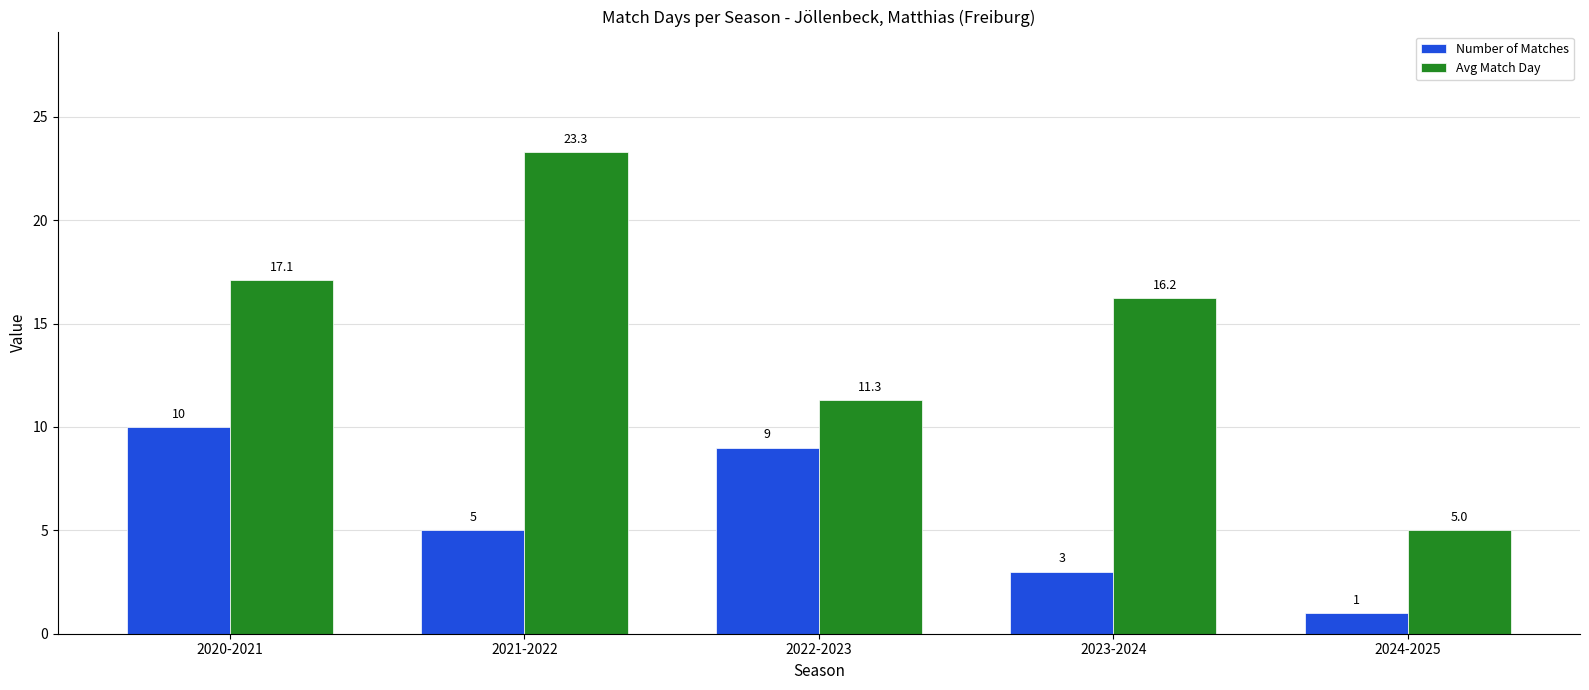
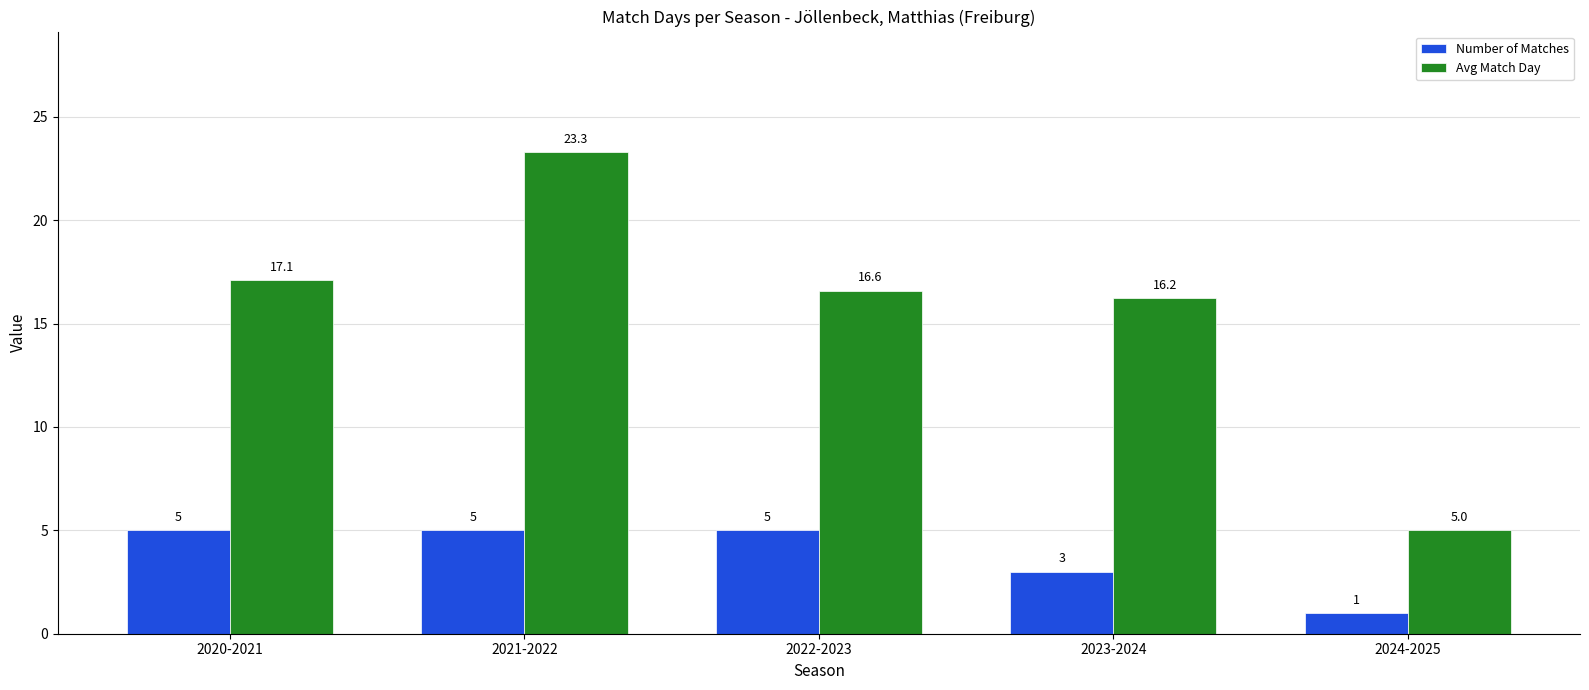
  {
    "Number of Matches": {
-     "2020-2021": 10,
+     "2020-2021": 5,
      "2021-2022": 5,
-     "2022-2023": 9,
+     "2022-2023": 5,
      "2023-2024": 3,
      "2024-2025": 1
    },
    "Avg Match Day": {
      "2020-2021": 17.1,
      "2021-2022": 23.3,
-     "2022-2023": 11.3,
+     "2022-2023": 16.6,
      "2023-2024": 16.2,
      "2024-2025": 5.0
    }
  }
